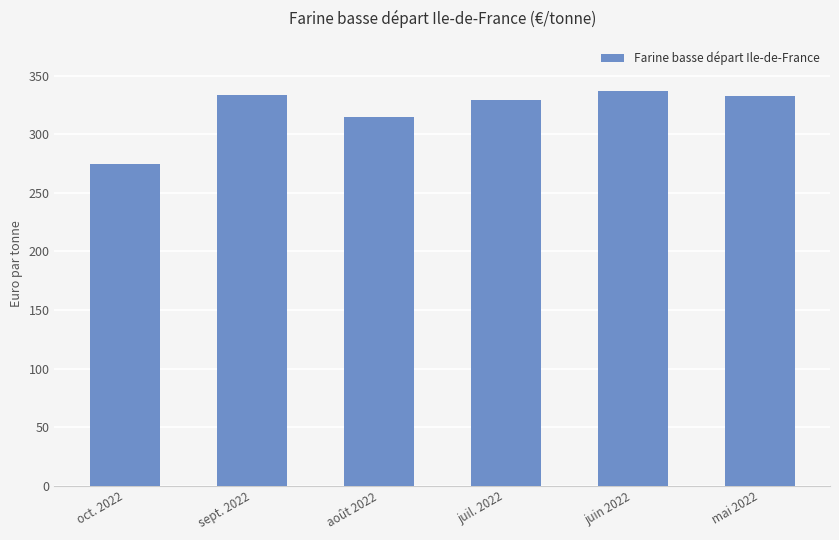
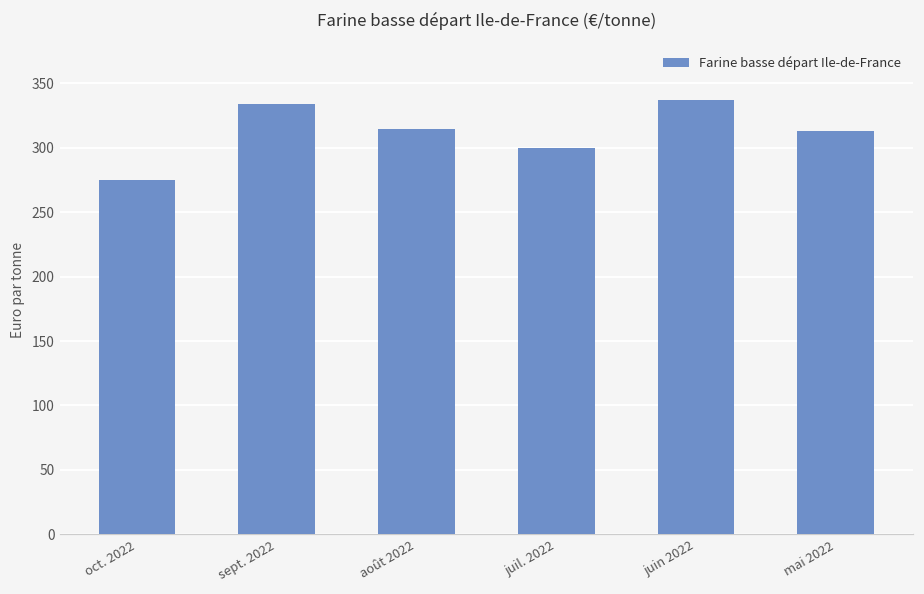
  {
    "oct. 2022": 275,
    "sept. 2022": 334,
    "août 2022": 315,
-   "juil. 2022": 329,
+   "juil. 2022": 300,
    "juin 2022": 337,
-   "mai 2022": 333
+   "mai 2022": 313
  }
